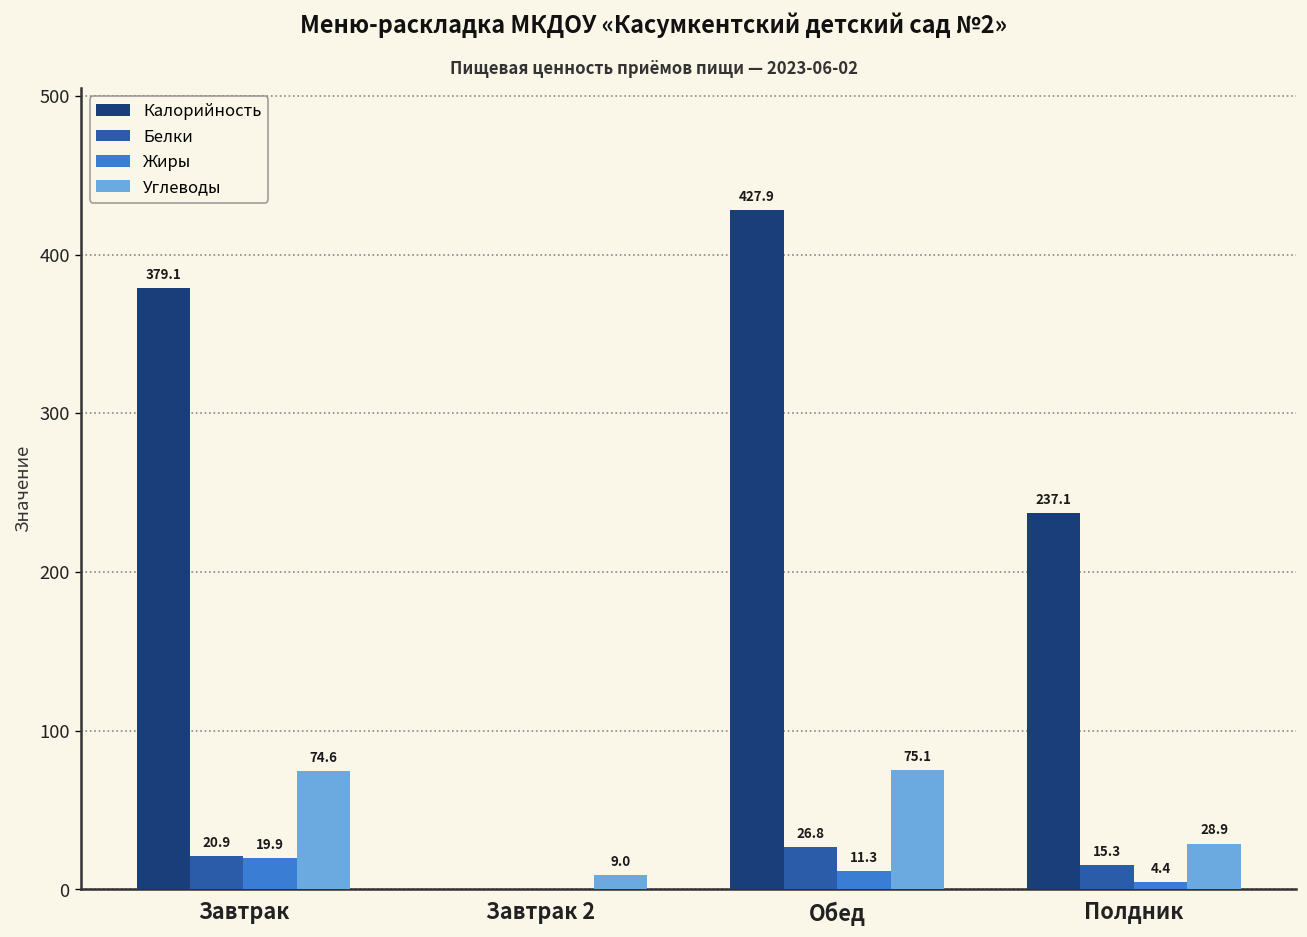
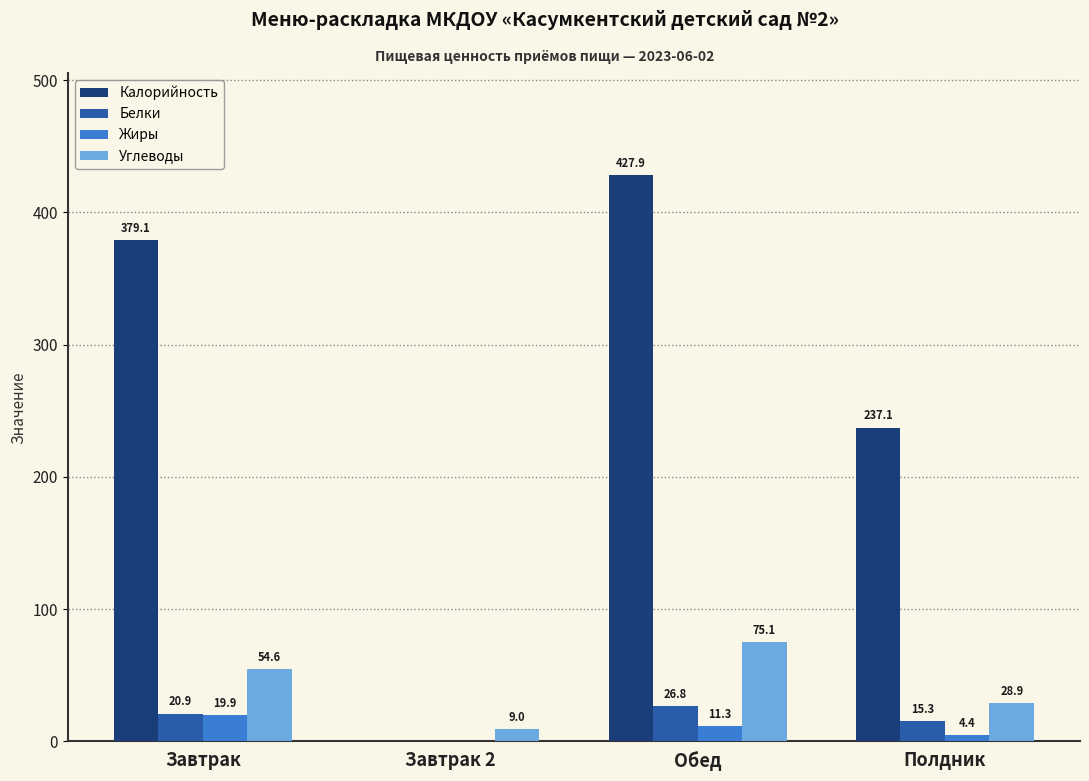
  {
    "Углеводы": {
-     "Завтрак": 74.6,
+     "Завтрак": 54.6,
      "Завтрак 2": 9.0,
      "Обед": 75.1,
      "Полдник": 28.9
    }
  }
